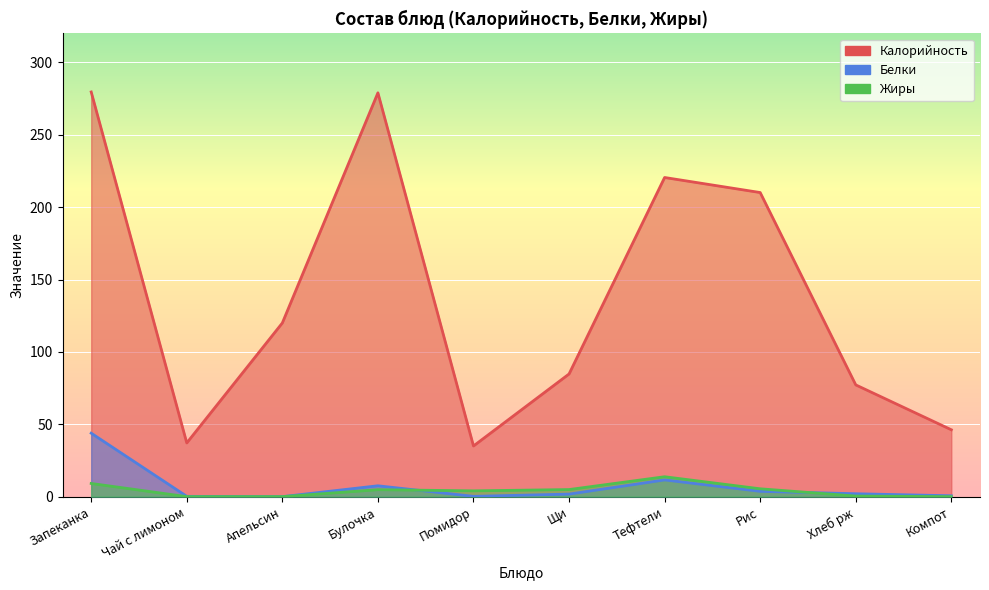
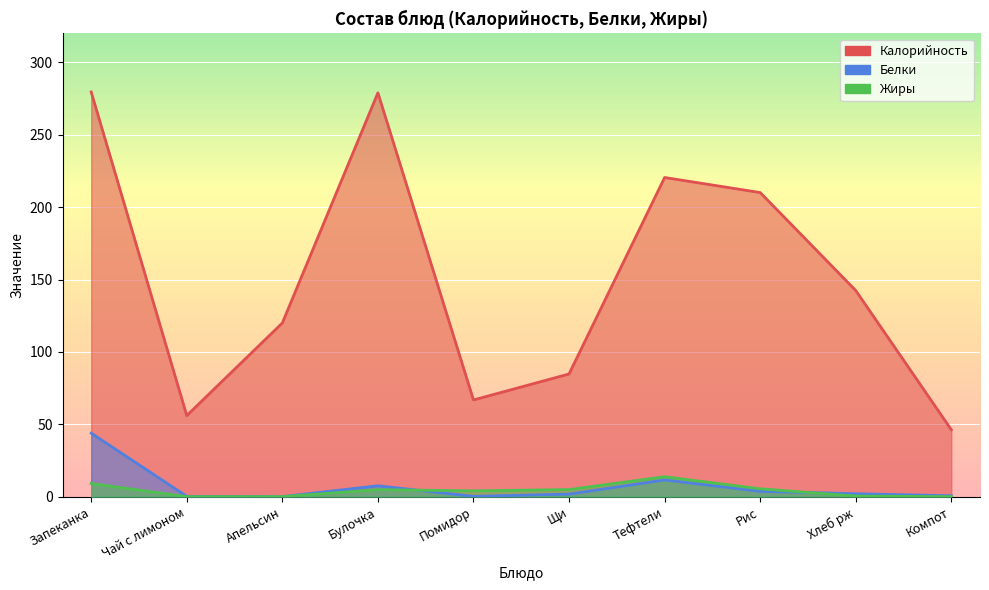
  {
    "Калорийность": {
      "Запеканка": 280,
-     "Чай с лимоном": 37,
+     "Чай с лимоном": 56,
      "Апельсин": 120,
      "Булочка": 279,
-     "Помидор": 35,
+     "Помидор": 67,
      "Щи": 85,
      "Тефтели": 221,
      "Рис": 210,
-     "Хлеб рж": 77,
+     "Хлеб рж": 142,
      "Компот": 46
    },
    "Белки": {
      "Запеканка": 44,
      "Булочка": 8,
      "Помидор": 0,
      "Щи": 2,
      "Тефтели": 12
    },
    "Жиры": {
      "Запеканка": 9,
      "Булочка": 5,
      "Помидор": 4,
      "Щи": 5,
      "Тефтели": 14
    }
  }
